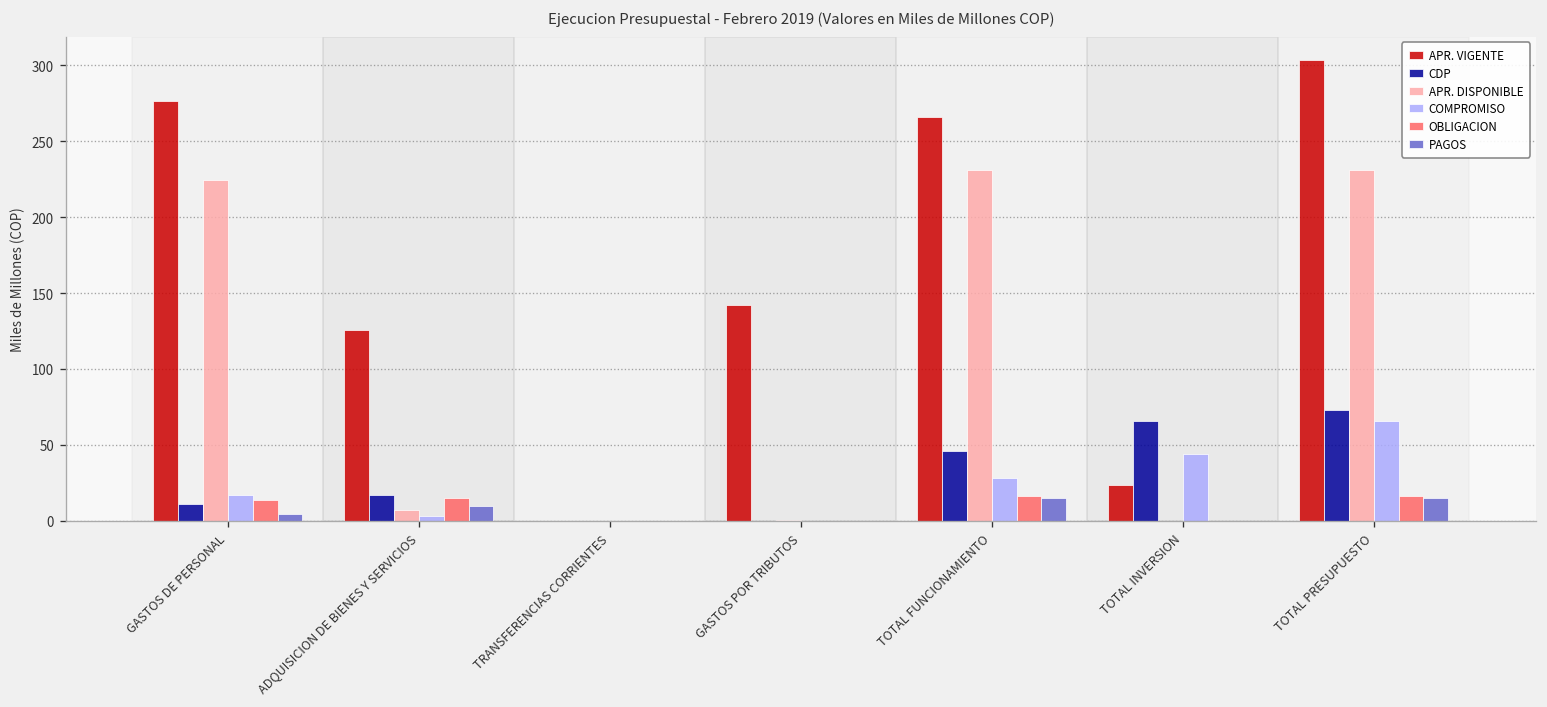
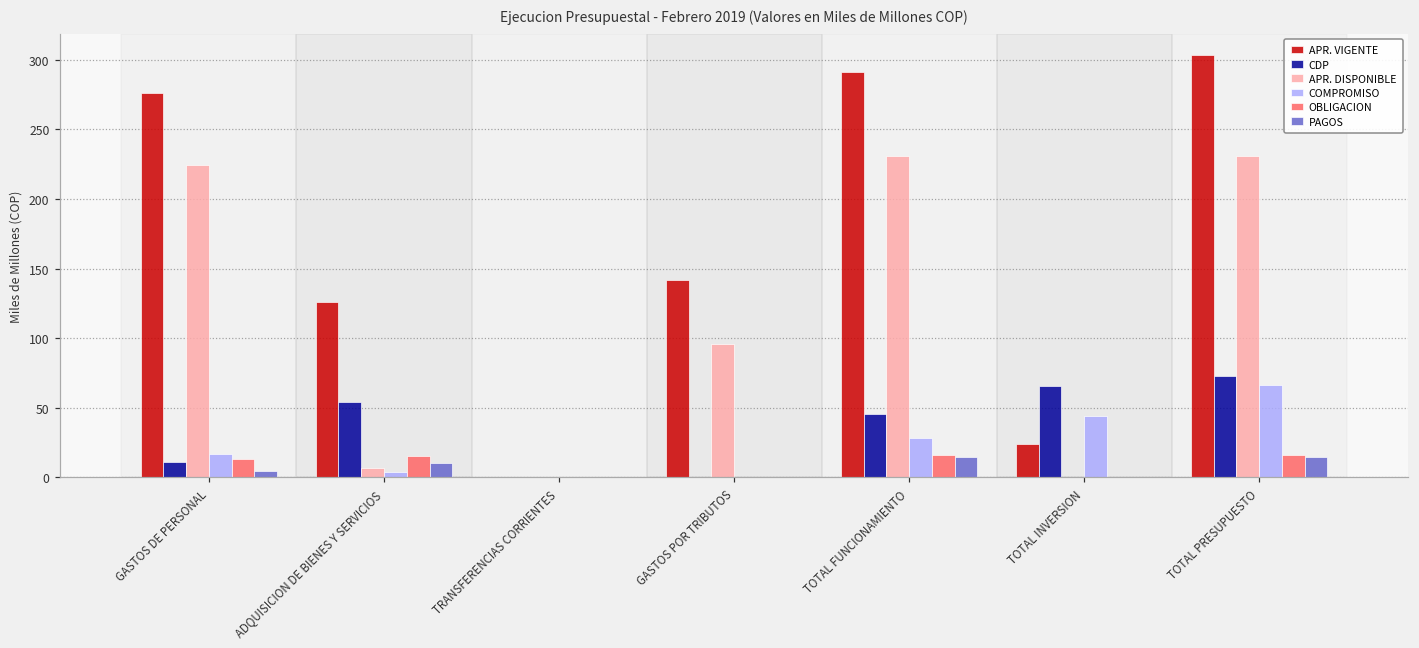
  {
    "APR. VIGENTE": {
      "GASTOS DE PERSONAL": 276,
      "ADQUISICION DE BIENES Y SERVICIOS": 126,
      "GASTOS POR TRIBUTOS": 142,
-     "TOTAL FUNCIONAMIENTO": 266,
+     "TOTAL FUNCIONAMIENTO": 291,
      "TOTAL INVERSION": 24,
      "TOTAL PRESUPUESTO": 304
    },
    "CDP": {
      "GASTOS DE PERSONAL": 11,
-     "ADQUISICION DE BIENES Y SERVICIOS": 17,
+     "ADQUISICION DE BIENES Y SERVICIOS": 54,
      "GASTOS POR TRIBUTOS": 0,
      "TOTAL FUNCIONAMIENTO": 46,
      "TOTAL INVERSION": 66,
      "TOTAL PRESUPUESTO": 73
    },
    "APR. DISPONIBLE": {
      "GASTOS DE PERSONAL": 224,
      "ADQUISICION DE BIENES Y SERVICIOS": 7,
-     "GASTOS POR TRIBUTOS": 1,
+     "GASTOS POR TRIBUTOS": 96,
      "TOTAL FUNCIONAMIENTO": 231,
      "TOTAL INVERSION": 0,
      "TOTAL PRESUPUESTO": 231
    },
    "COMPROMISO": {
      "GASTOS DE PERSONAL": 17,
      "ADQUISICION DE BIENES Y SERVICIOS": 3,
      "GASTOS POR TRIBUTOS": 0,
      "TOTAL FUNCIONAMIENTO": 28,
      "TOTAL INVERSION": 44,
      "TOTAL PRESUPUESTO": 66
    },
    "OBLIGACION": {
      "GASTOS DE PERSONAL": 13,
      "ADQUISICION DE BIENES Y SERVICIOS": 15,
      "GASTOS POR TRIBUTOS": 0,
      "TOTAL FUNCIONAMIENTO": 16,
      "TOTAL INVERSION": 0,
      "TOTAL PRESUPUESTO": 16
    },
    "PAGOS": {
      "GASTOS DE PERSONAL": 4,
      "ADQUISICION DE BIENES Y SERVICIOS": 10,
      "GASTOS POR TRIBUTOS": 0,
      "TOTAL FUNCIONAMIENTO": 15,
      "TOTAL INVERSION": 0,
      "TOTAL PRESUPUESTO": 15
    }
  }
